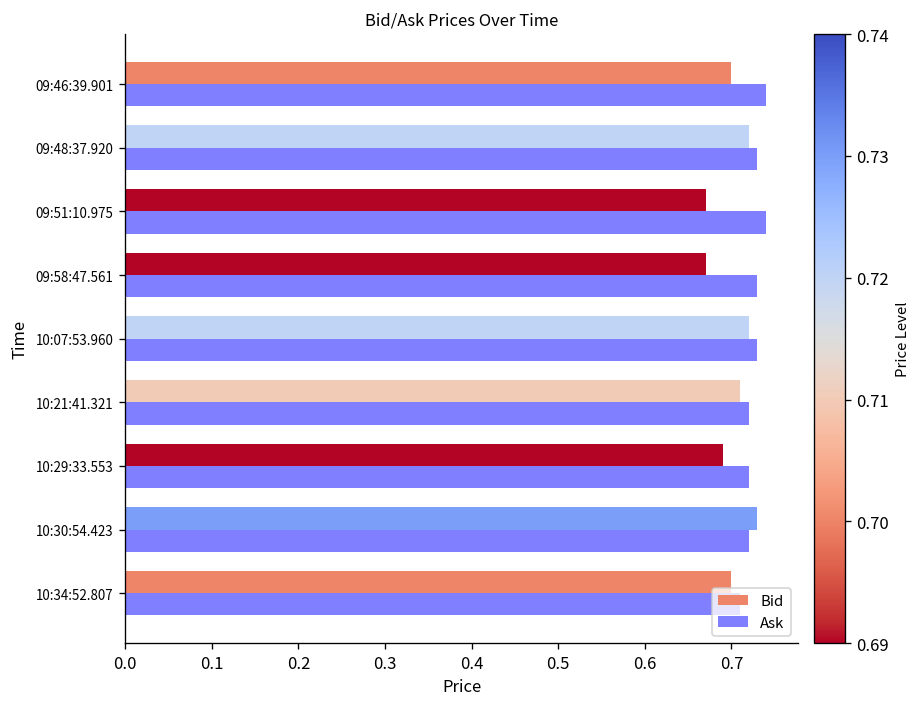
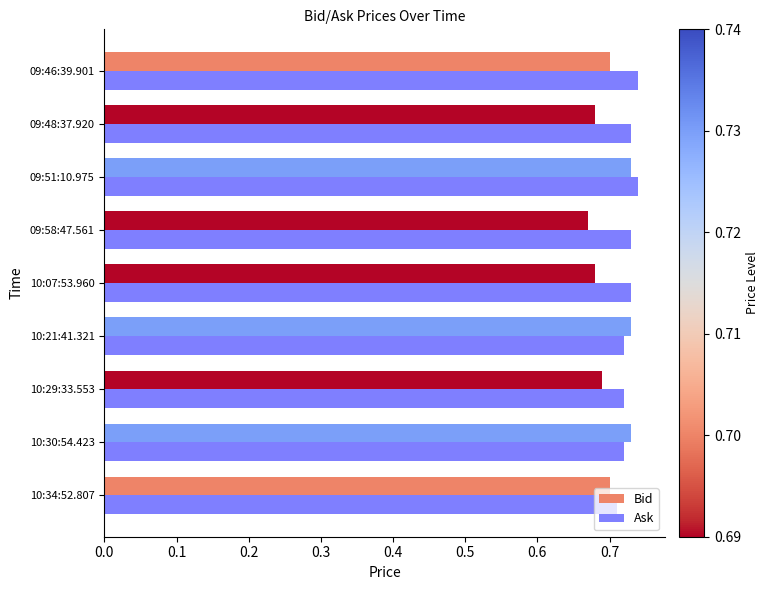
  {
    "Bid": {
      "09:46:39.901": 0.70,
-     "09:48:37.920": 0.72,
-     "09:51:10.975": 0.67,
+     "09:48:37.920": 0.68,
+     "09:51:10.975": 0.73,
      "09:58:47.561": 0.67,
-     "10:07:53.960": 0.72,
-     "10:21:41.321": 0.71,
+     "10:07:53.960": 0.68,
+     "10:21:41.321": 0.73,
      "10:29:33.553": 0.69,
      "10:30:54.423": 0.73,
      "10:34:52.807": 0.70
    },
    "Ask": {
      "09:46:39.901": 0.74,
      "09:48:37.920": 0.73,
      "09:51:10.975": 0.74,
      "09:58:47.561": 0.73,
      "10:07:53.960": 0.73,
      "10:21:41.321": 0.72,
      "10:29:33.553": 0.72,
      "10:30:54.423": 0.72
    }
  }
